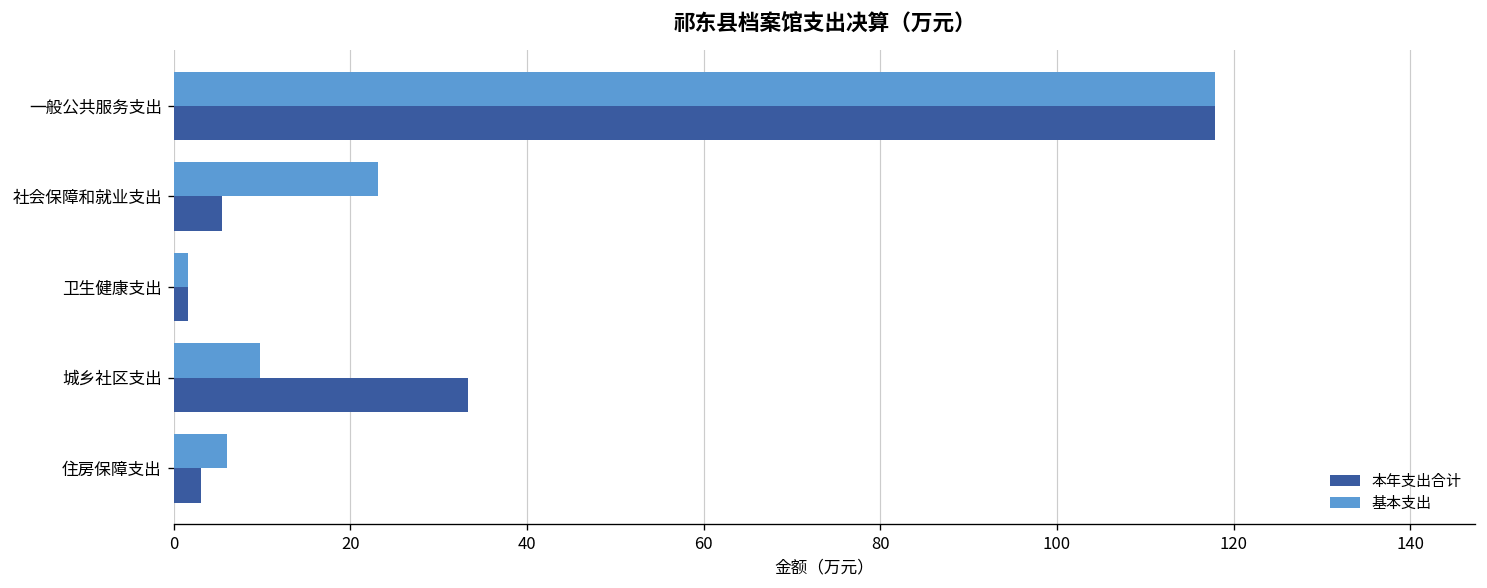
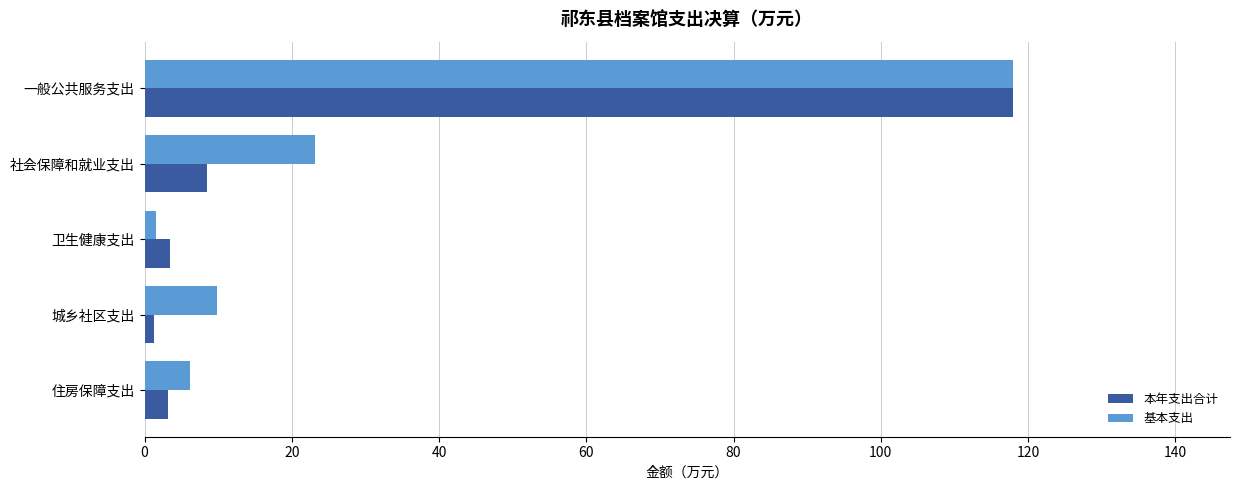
  {
    "本年支出合计": {
      "一般公共服务支出": 118,
-     "社会保障和就业支出": 5,
-     "卫生健康支出": 2,
-     "城乡社区支出": 33,
+     "社会保障和就业支出": 8,
+     "卫生健康支出": 3,
+     "城乡社区支出": 1,
      "住房保障支出": 3
    },
    "基本支出": {
      "一般公共服务支出": 118,
      "社会保障和就业支出": 23,
      "卫生健康支出": 2,
      "城乡社区支出": 10,
      "住房保障支出": 6
    }
  }
